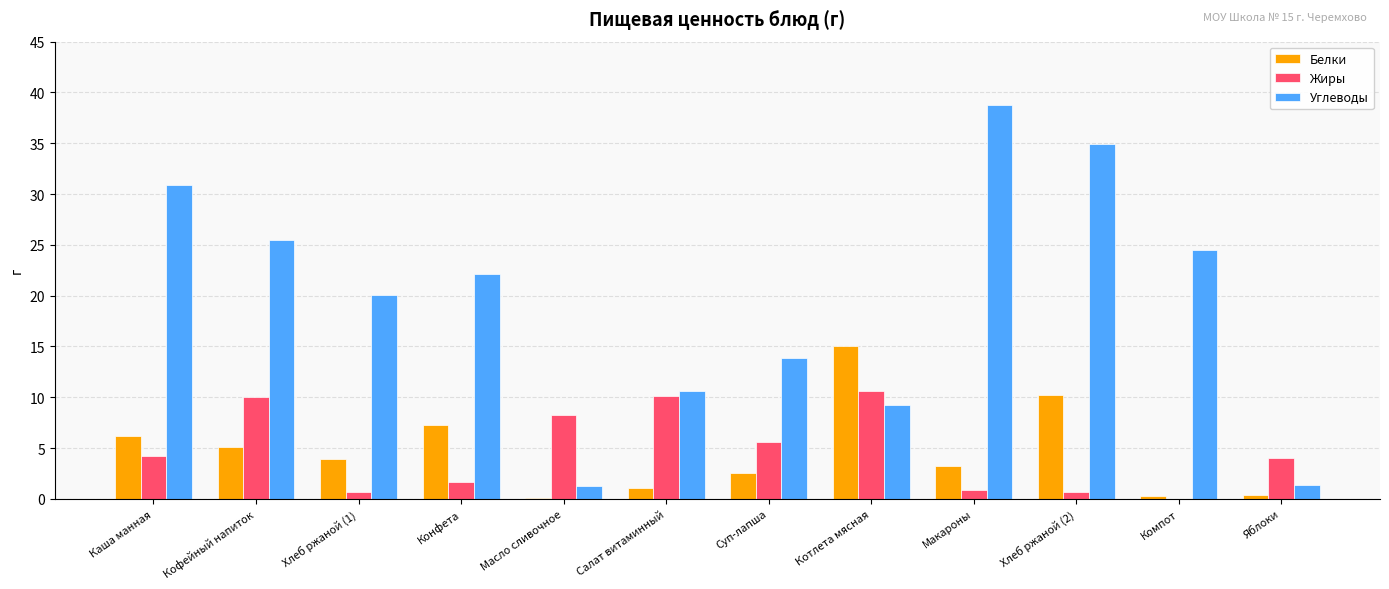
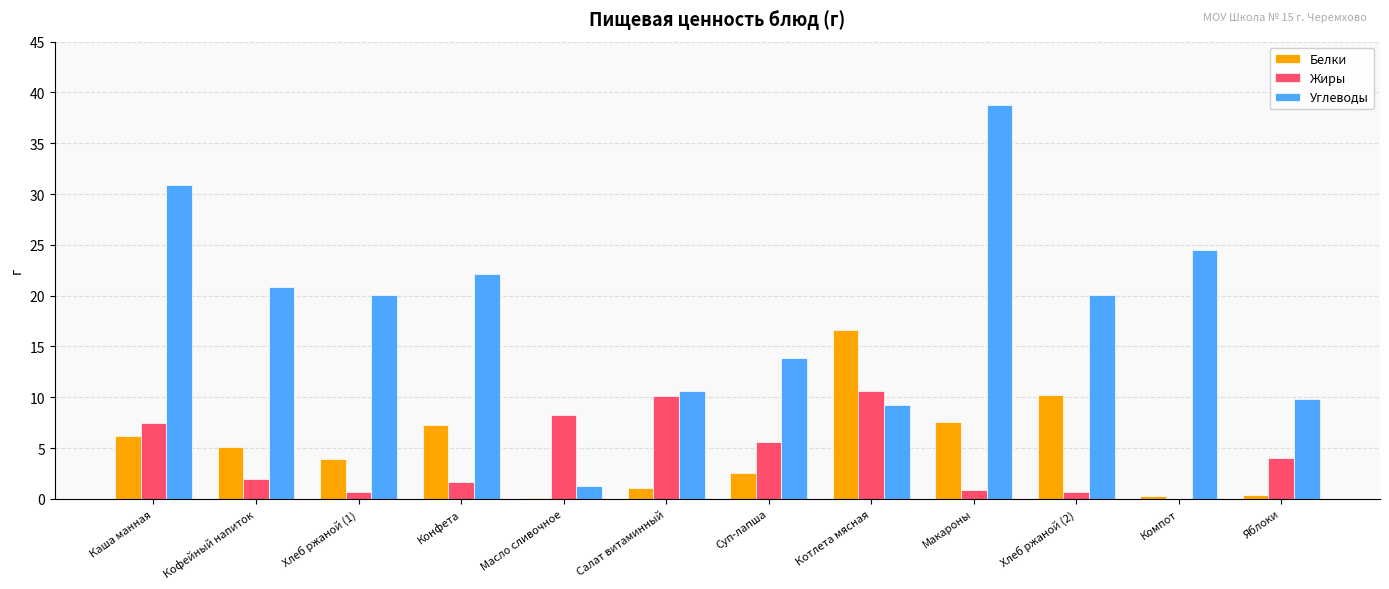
  {
    "Белки": {
      "Каша манная": 6.2,
      "Кофейный напиток": 5.1,
      "Хлеб ржаной (1)": 4.0,
      "Конфета": 7.3,
      "Салат витаминный": 1.1,
      "Суп-лапша": 2.6,
-     "Котлета мясная": 15.0,
-     "Макароны": 3.2,
+     "Котлета мясная": 16.6,
+     "Макароны": 7.5,
      "Хлеб ржаной (2)": 10.2,
      "Компот": 0.3,
      "Яблоки": 0.4
    },
    "Жиры": {
-     "Каша манная": 4.2,
-     "Кофейный напиток": 10,
+     "Каша манная": 7.5,
+     "Кофейный напиток": 2,
      "Хлеб ржаной (1)": 0.7,
      "Конфета": 1.7,
      "Масло сливочное": 8.3,
      "Салат витаминный": 10.1,
      "Суп-лапша": 5.6,
      "Котлета мясная": 10.7,
      "Макароны": 0.9,
      "Хлеб ржаной (2)": 0.7,
      "Компот": 0.0,
      "Яблоки": 4.0
    },
    "Углеводы": {
      "Каша манная": 30.9,
-     "Кофейный напиток": 25.5,
+     "Кофейный напиток": 20.9,
      "Хлеб ржаной (1)": 20.0,
      "Конфета": 22.2,
      "Масло сливочное": 1.3,
      "Салат витаминный": 10.6,
      "Суп-лапша": 13.9,
      "Котлета мясная": 9.2,
      "Макароны": 38.7,
-     "Хлеб ржаной (2)": 34.9,
+     "Хлеб ржаной (2)": 20.0,
      "Компот": 24.5,
-     "Яблоки": 1.4
+     "Яблоки": 9.8
    }
  }
